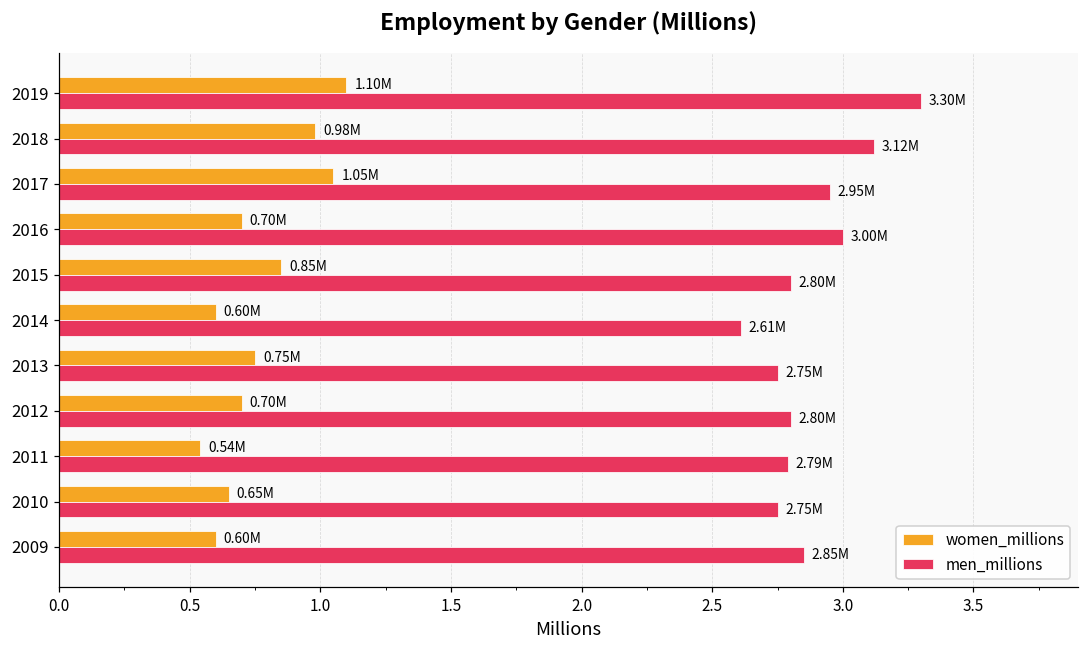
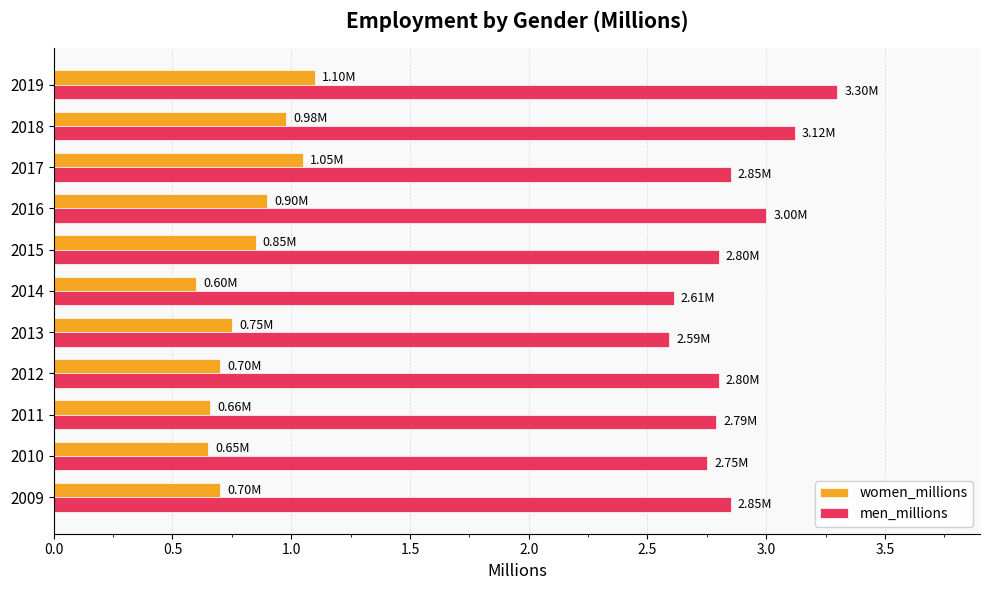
  {
    "women_millions": {
      "2019": "1.10M",
      "2018": "0.98M",
      "2017": "1.05M",
-     "2016": "0.70M",
+     "2016": "0.90M",
      "2015": "0.85M",
      "2014": "0.60M",
      "2013": "0.75M",
      "2012": "0.70M",
-     "2011": "0.54M",
+     "2011": "0.66M",
      "2010": "0.65M",
-     "2009": "0.60M"
+     "2009": "0.70M"
    },
    "men_millions": {
      "2019": "3.30M",
      "2018": "3.12M",
-     "2017": "2.95M",
+     "2017": "2.85M",
      "2016": "3.00M",
      "2015": "2.80M",
      "2014": "2.61M",
-     "2013": "2.75M",
+     "2013": "2.59M",
      "2012": "2.80M",
      "2011": "2.79M",
      "2010": "2.75M",
      "2009": "2.85M"
    }
  }
